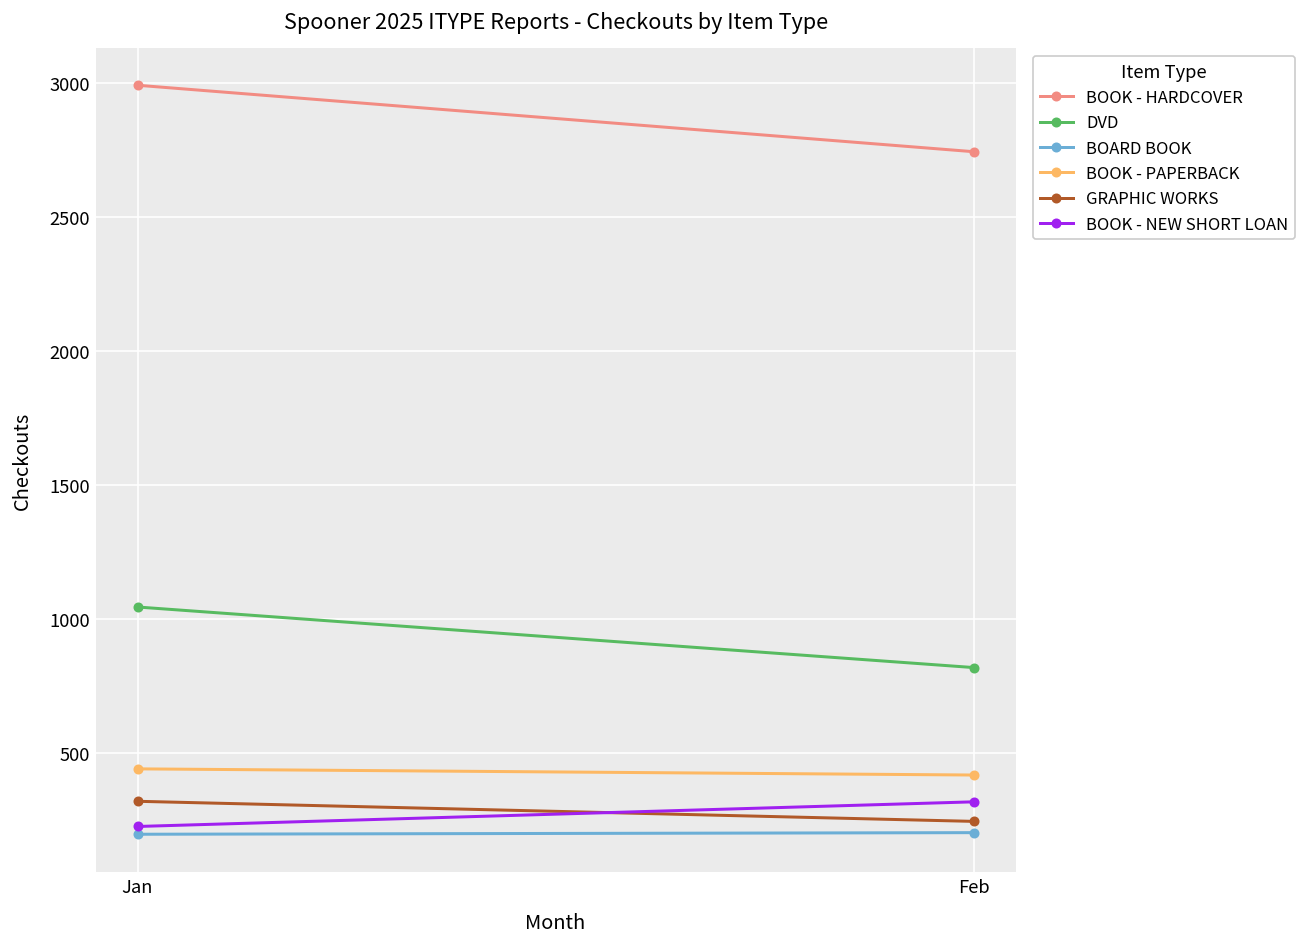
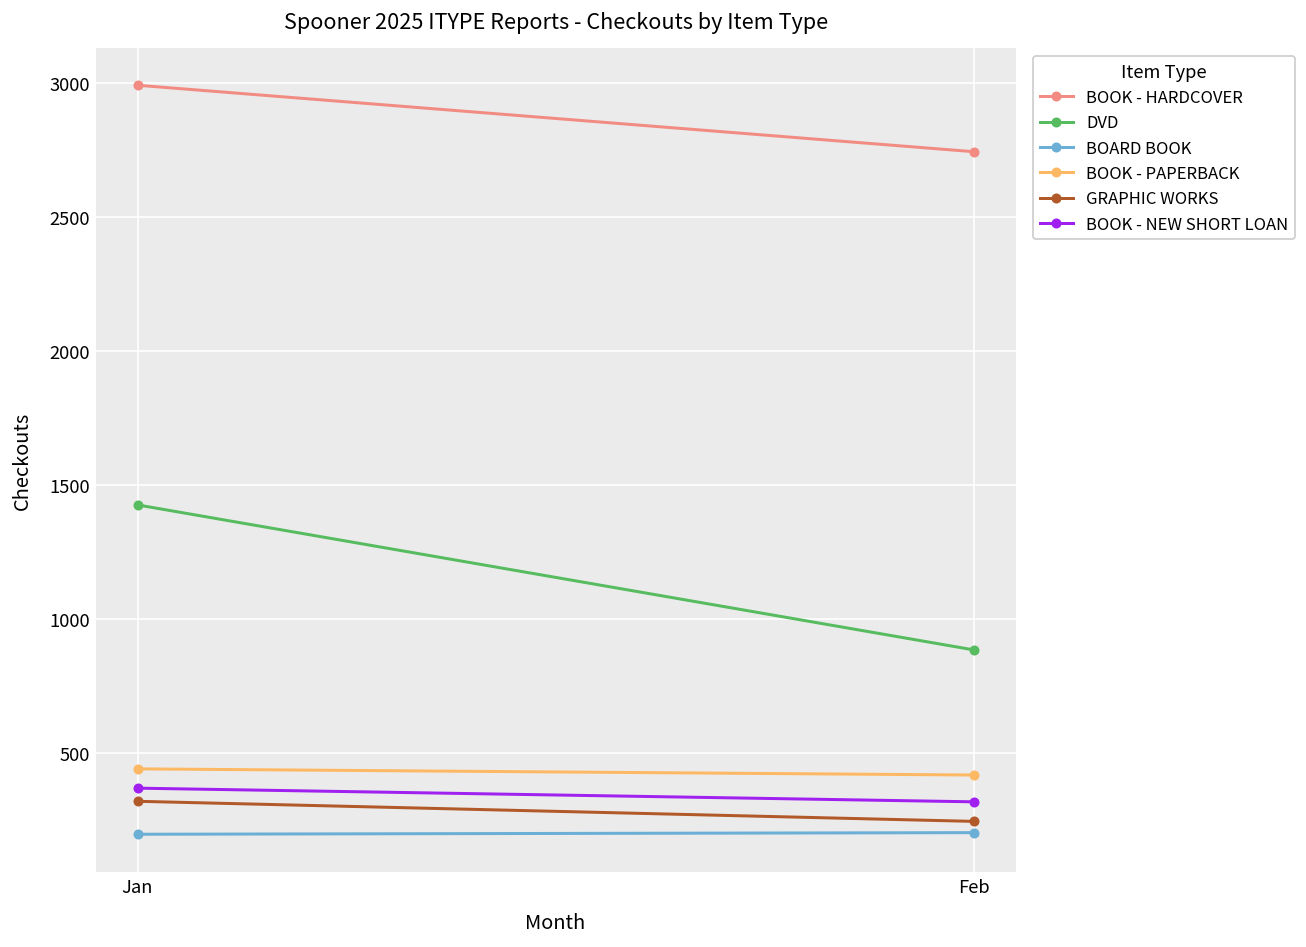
  {
    "DVD": {
-     "Jan": 1040,
-     "Feb": 820
+     "Jan": 1420,
+     "Feb": 880
    },
    "BOARD BOOK": {
      "Jan": 200,
      "Feb": 200
    },
    "GRAPHIC WORKS": {
      "Jan": 320,
      "Feb": 240
    },
    "BOOK - NEW SHORT LOAN": {
-     "Jan": 220,
+     "Jan": 370,
      "Feb": 320
    }
  }
